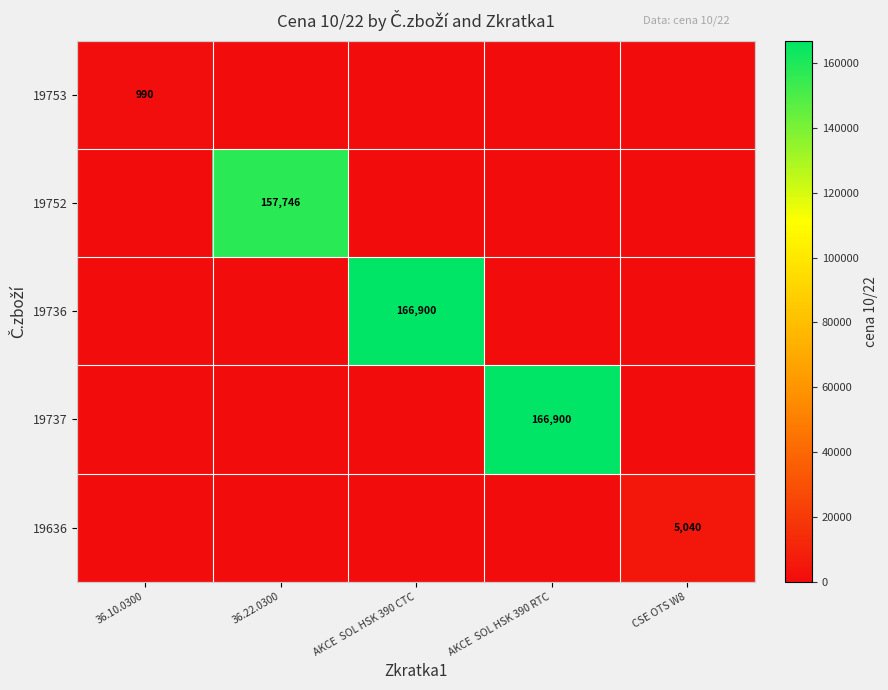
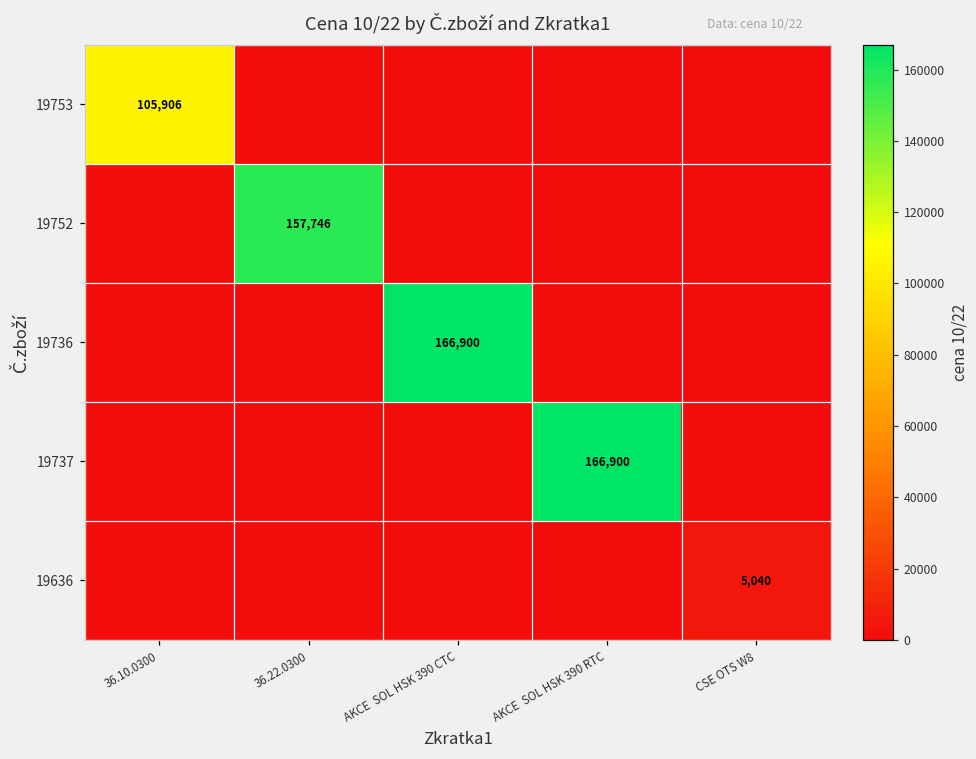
  {
    "19753": {
-     "36.10.0300": "990"
+     "36.10.0300": "105,906"
    },
    "19752": {
      "36.22.0300": "157,746"
    },
    "19736": {
      "AKCE SOL HSK 390 CTC": "166,900"
    },
    "19737": {
      "AKCE SOL HSK 390 RTC": "166,900"
    },
    "19636": {
      "CSE OTS W8": "5,040"
    }
  }
